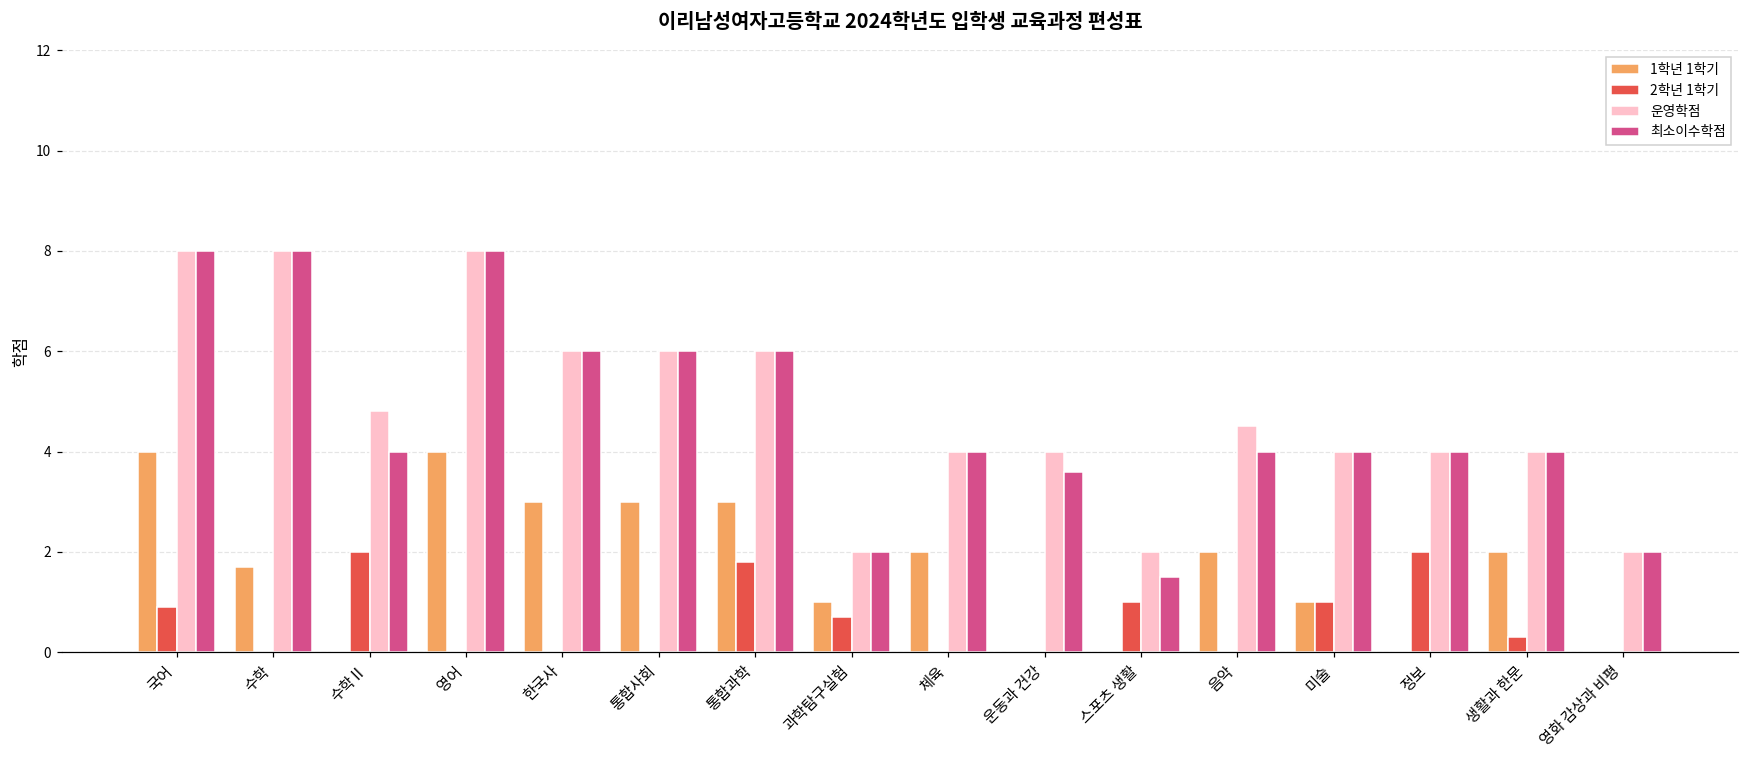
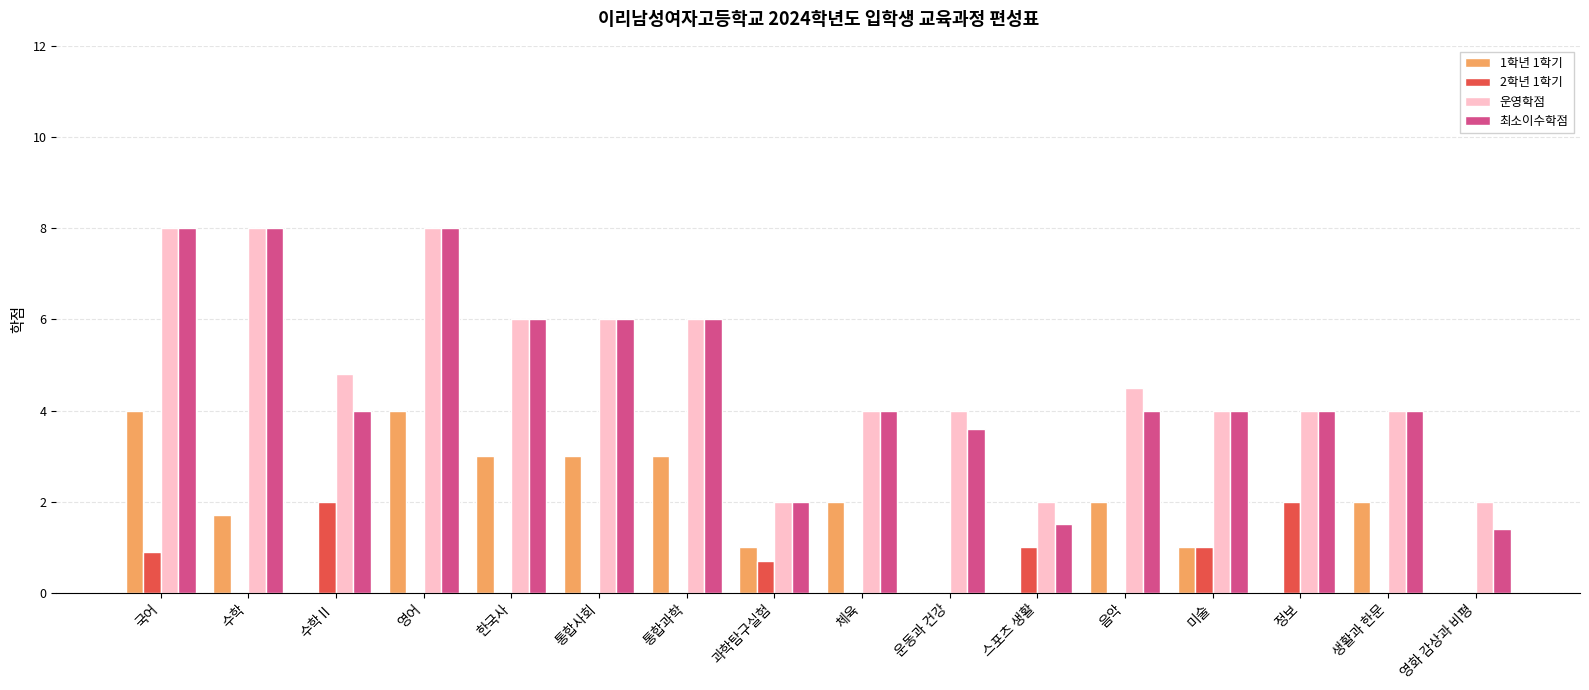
  {
    "1학년 1학기": {
      "국어": 4.0,
      "수학": 1.7,
      "수학Ⅱ": 0.0,
      "영어": 4.0,
      "한국사": 3.0,
      "통합사회": 3.0,
      "통합과학": 3.0,
      "과학탐구실험": 1.0,
      "체육": 2.0,
      "운동과 건강": 0.0,
      "스포츠 생활": 0.0,
      "음악": 2.0,
      "미술": 1.0,
      "정보": 0.0,
      "생활과 한문": 2.0,
      "영화 감상과 비평": 0.0
    },
    "2학년 1학기": {
      "국어": 0.9,
      "수학": 0.0,
      "수학Ⅱ": 2.0,
      "영어": 0.0,
      "한국사": 0.0,
      "통합사회": 0.0,
-     "통합과학": 1.8,
+     "통합과학": 0.0,
      "과학탐구실험": 0.7,
      "체육": 0.0,
      "운동과 건강": 0.0,
      "스포츠 생활": 1.0,
      "음악": 0.0,
      "미술": 1.0,
      "정보": 2.0,
-     "생활과 한문": 0.3,
+     "생활과 한문": 0.0,
      "영화 감상과 비평": 0.0
    },
    "운영학점": {
      "국어": 8.0,
      "수학": 8.0,
      "수학Ⅱ": 4.8,
      "영어": 8.0,
      "한국사": 6.0,
      "통합사회": 6.0,
      "통합과학": 6.0,
      "과학탐구실험": 2.0,
      "체육": 4.0,
      "운동과 건강": 4.0,
      "스포츠 생활": 2.0,
      "음악": 4.5,
      "미술": 4.0,
      "정보": 4.0,
      "생활과 한문": 4.0,
      "영화 감상과 비평": 2.0
    },
    "최소이수학점": {
      "국어": 8.0,
      "수학": 8.0,
      "수학Ⅱ": 4.0,
      "영어": 8.0,
      "한국사": 6.0,
      "통합사회": 6.0,
      "통합과학": 6.0,
      "과학탐구실험": 2.0,
      "체육": 4.0,
      "운동과 건강": 3.6,
      "스포츠 생활": 1.5,
      "음악": 4.0,
      "미술": 4.0,
      "정보": 4.0,
      "생활과 한문": 4.0,
-     "영화 감상과 비평": 2.0
+     "영화 감상과 비평": 1.4
    }
  }
